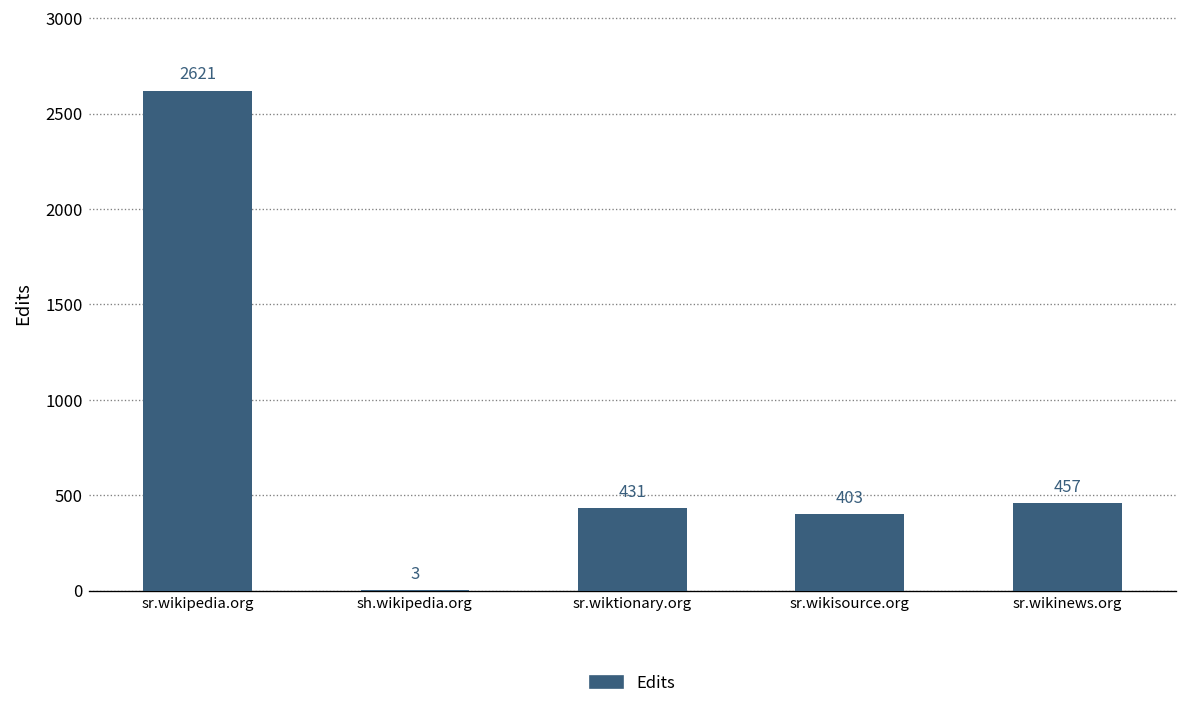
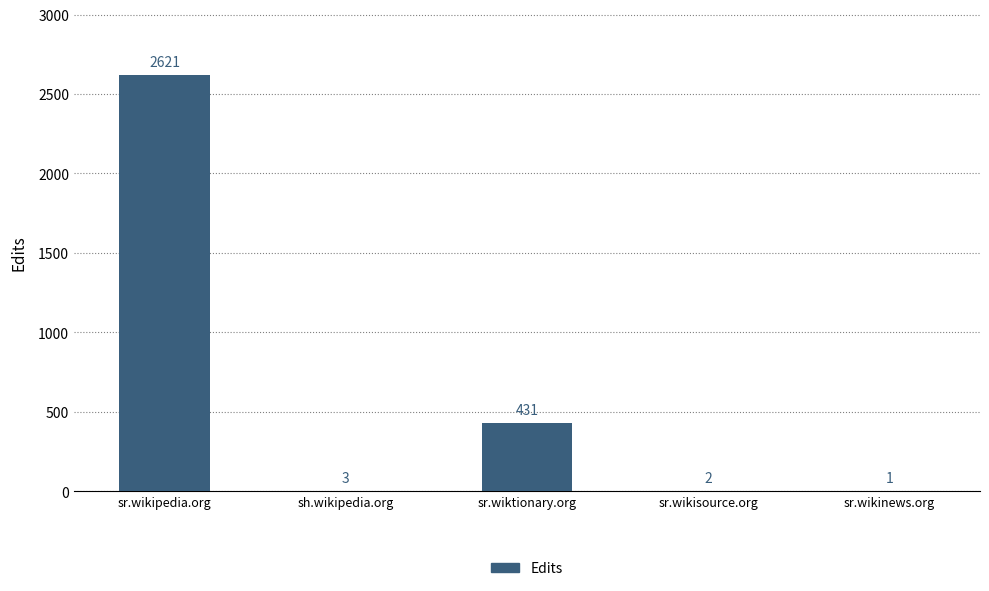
  {
    "sr.wikipedia.org": 2621,
    "sh.wikipedia.org": 3,
    "sr.wiktionary.org": 431,
-   "sr.wikisource.org": 403,
-   "sr.wikinews.org": 457
+   "sr.wikisource.org": 2,
+   "sr.wikinews.org": 1
  }
